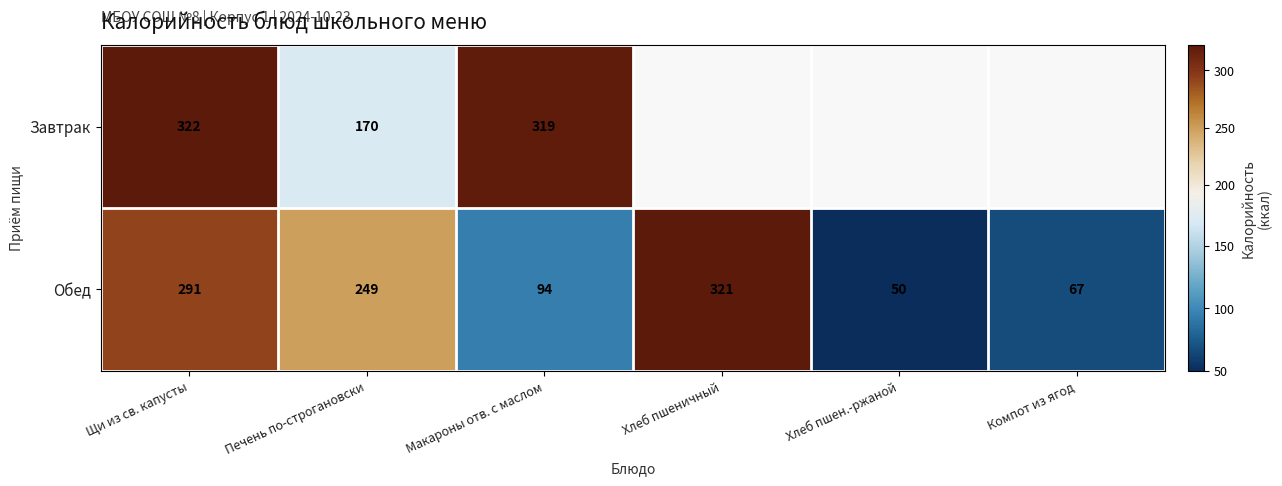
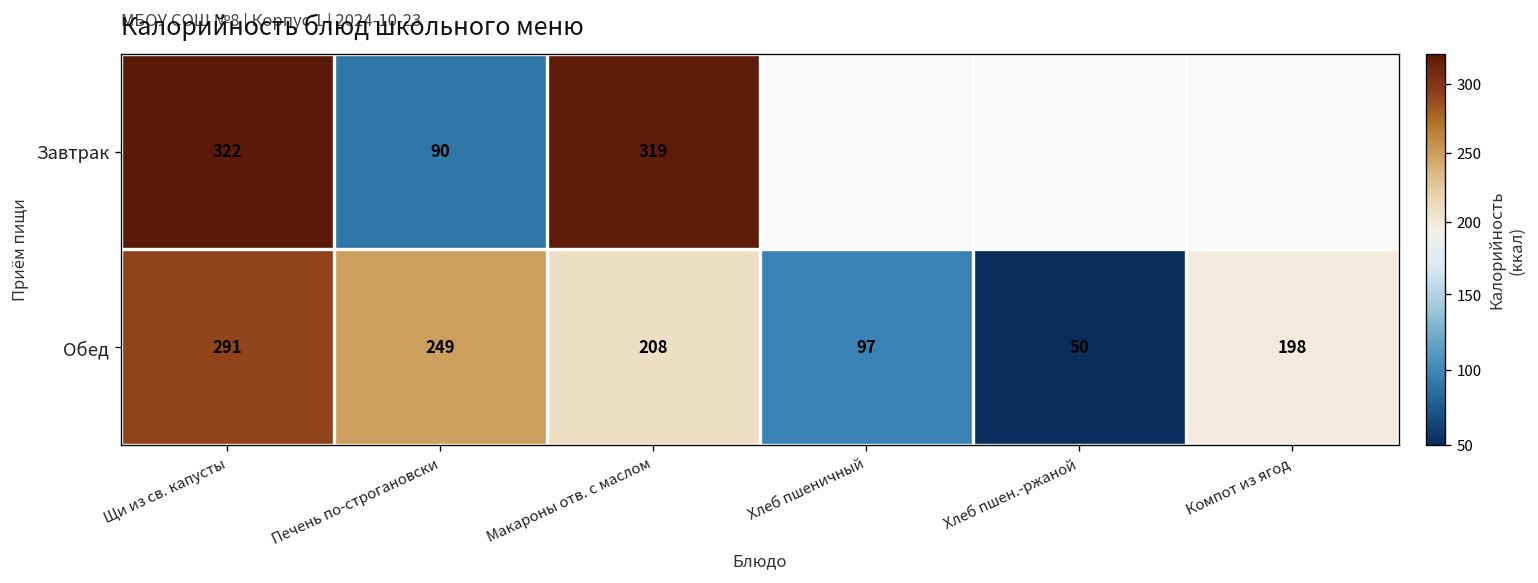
  {
    "Завтрак": {
      "Щи из св. капусты": 322,
-     "Печень по-строгановски": 170,
+     "Печень по-строгановски": 90,
      "Макароны отв. с маслом": 319
    },
    "Обед": {
      "Щи из св. капусты": 291,
      "Печень по-строгановски": 249,
-     "Макароны отв. с маслом": 94,
-     "Хлеб пшеничный": 321,
+     "Макароны отв. с маслом": 208,
+     "Хлеб пшеничный": 97,
      "Хлеб пшен.-ржаной": 50,
-     "Компот из ягод": 67
+     "Компот из ягод": 198
    }
  }
